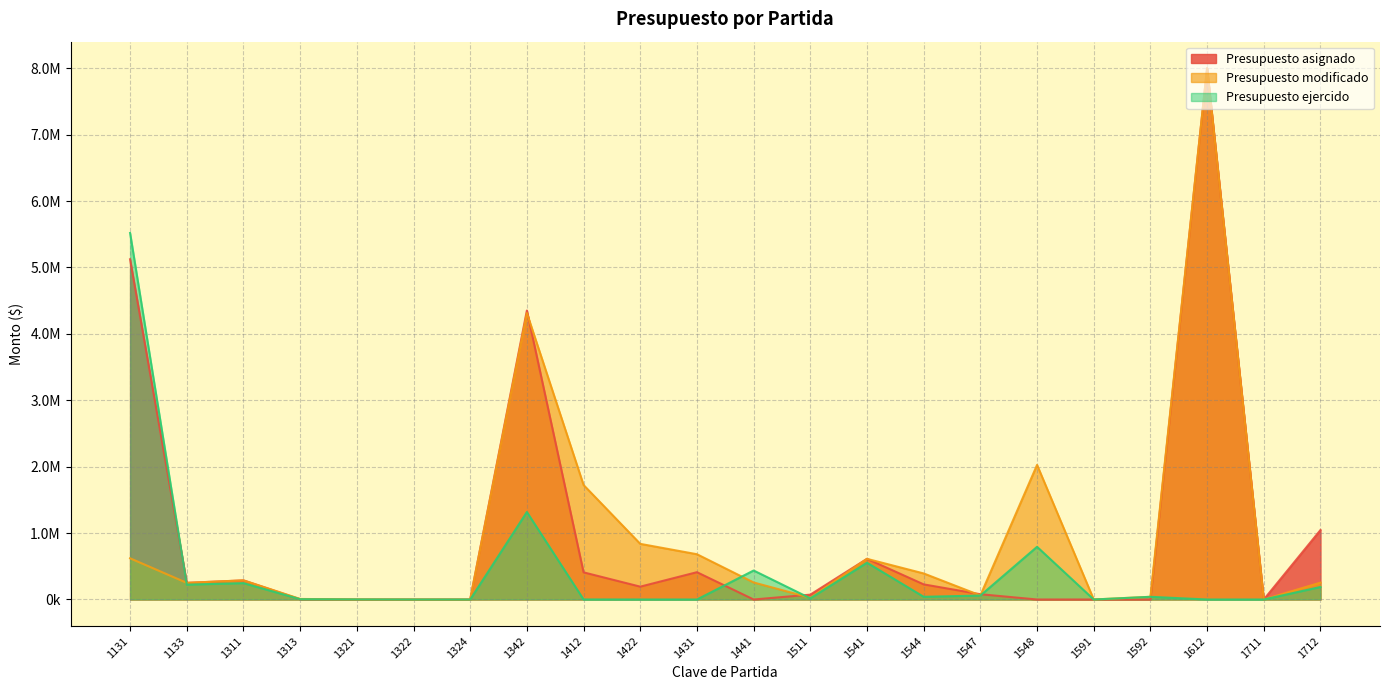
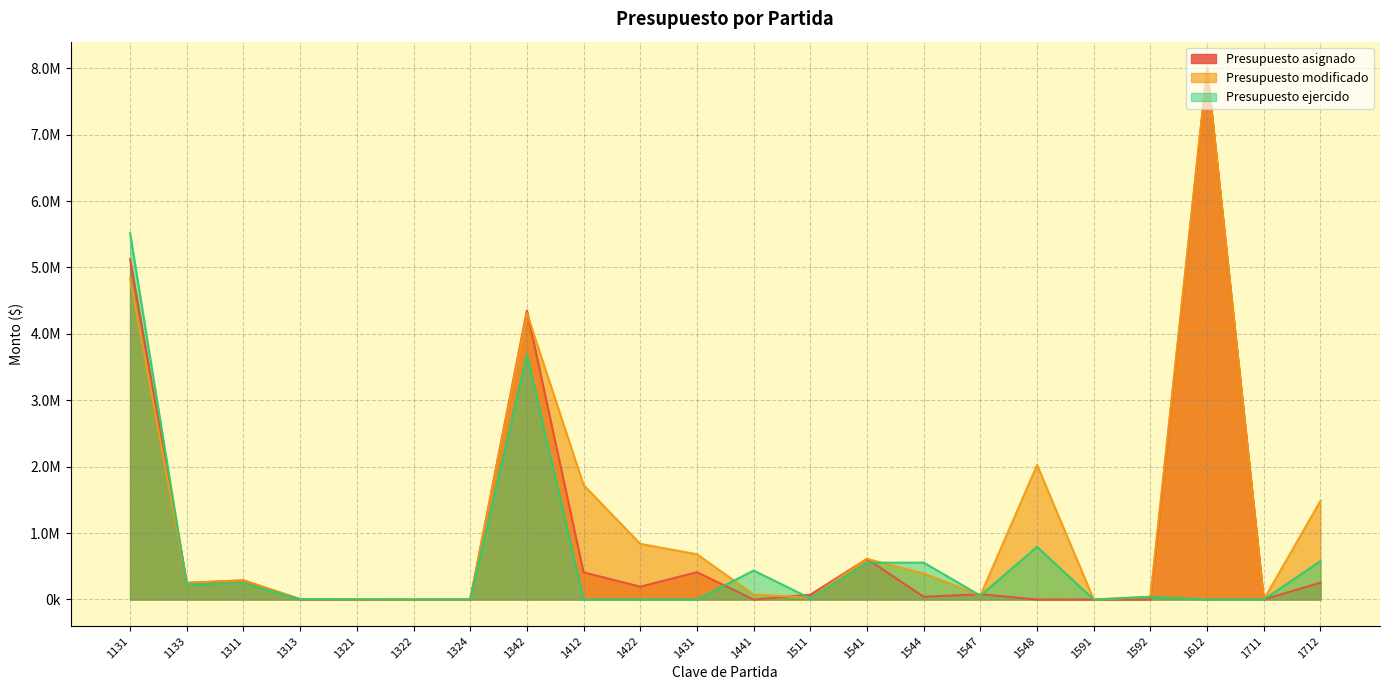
  {
    "Presupuesto asignado": {
      "1131": 5100000,
      "1412": 400000,
      "1422": 200000,
      "1431": 400000,
      "1441": 0,
      "1511": 100000,
-     "1544": 200000,
+     "1544": 0,
      "1548": 0,
      "1592": 0,
-     "1712": 1000000
+     "1712": 300000
    },
    "Presupuesto modificado": {
-     "1131": 600000,
+     "1131": 4800000,
      "1412": 1700000,
      "1422": 800000,
      "1431": 700000,
-     "1441": 300000,
+     "1441": 100000,
      "1544": 400000,
      "1548": 2000000,
-     "1712": 300000
+     "1712": 1500000
    },
    "Presupuesto ejercido": {
      "1131": 5500000,
      "1311": 200000,
-     "1342": 1300000,
+     "1342": 3700000,
      "1412": 0,
      "1422": 0,
      "1431": 0,
      "1441": 400000,
      "1541": 600000,
-     "1544": 0,
+     "1544": 600000,
      "1548": 800000,
      "1612": 0,
-     "1712": 200000
+     "1712": 600000
    }
  }
